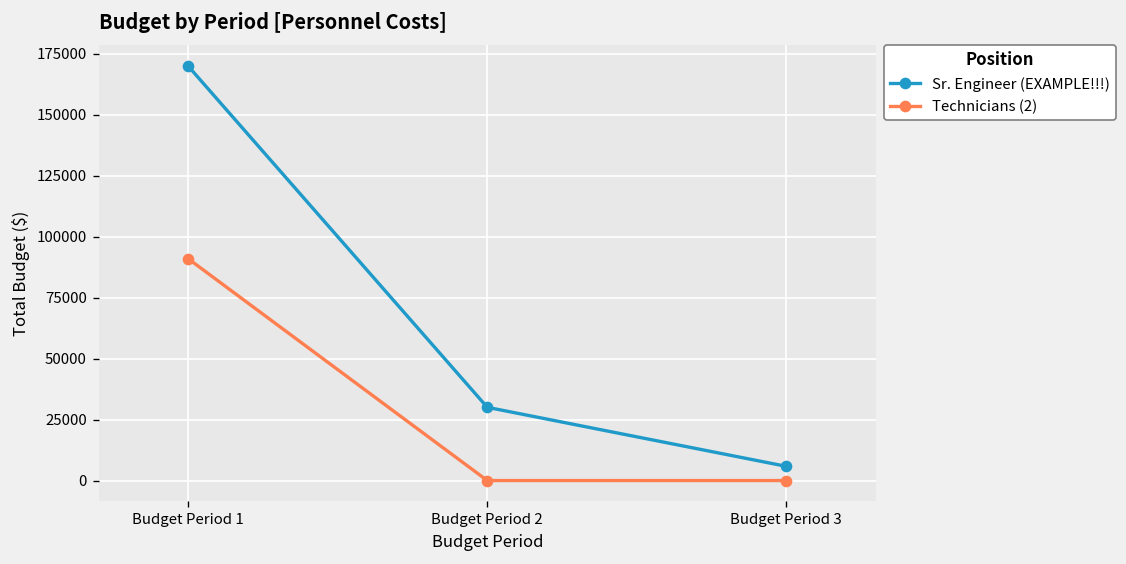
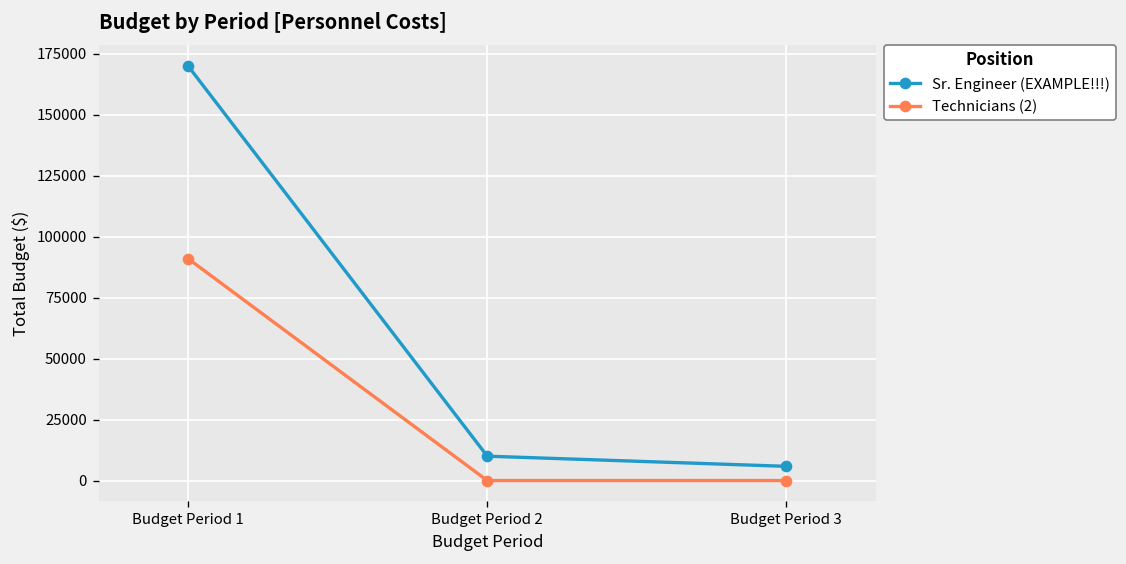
  {
    "Sr. Engineer (EXAMPLE!!!)": {
      "Budget Period 1": 170000,
-     "Budget Period 2": 30000,
+     "Budget Period 2": 10000,
      "Budget Period 3": 6000
    },
    "Technicians (2)": {
      "Budget Period 1": 91000,
      "Budget Period 2": 0,
      "Budget Period 3": 0
    }
  }
